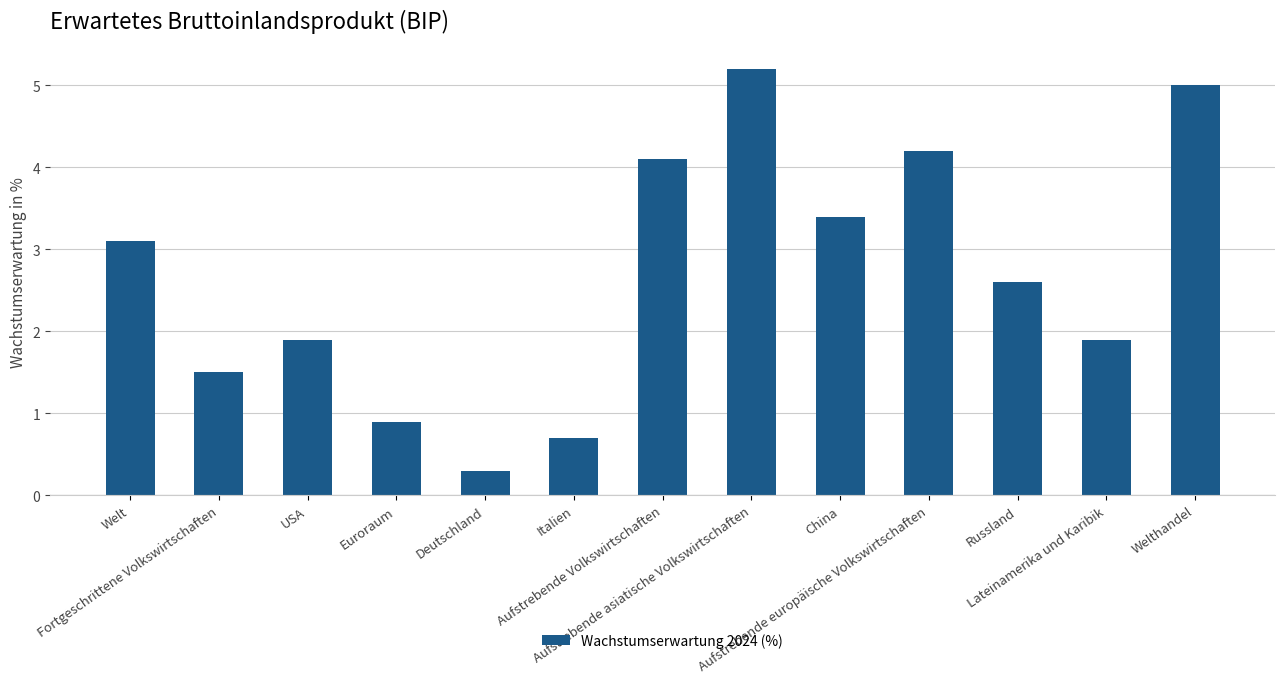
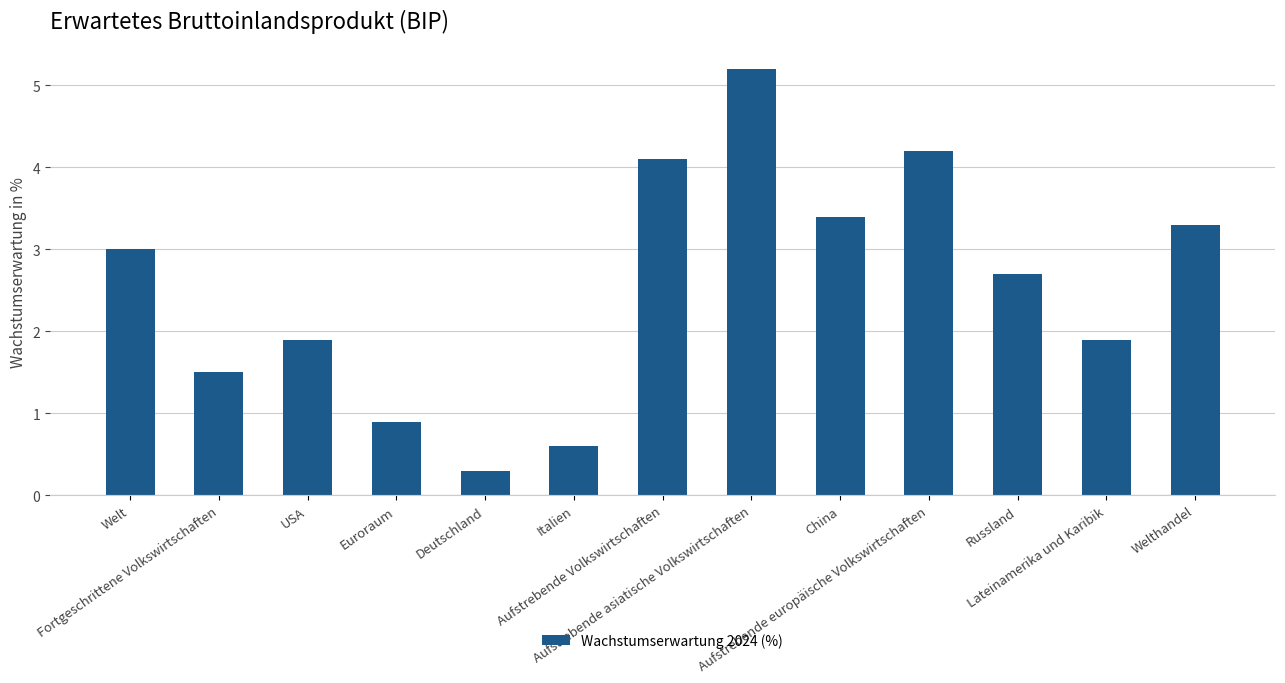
  {
-   "Welt": 3.1,
+   "Welt": 3.0,
    "Fortgeschrittene Volkswirtschaften": 1.5,
    "USA": 1.9,
    "Euroraum": 0.9,
    "Deutschland": 0.3,
-   "Italien": 0.7,
+   "Italien": 0.6,
    "Aufstrebende Volkswirtschaften": 4.1,
    "Aufstrebende asiatische Volkswirtschaften": 5.2,
    "China": 3.4,
    "Aufstrebende europäische Volkswirtschaften": 4.2,
-   "Russland": 2.6,
+   "Russland": 2.7,
    "Lateinamerika und Karibik": 1.9,
-   "Welthandel": 5.0
+   "Welthandel": 3.3
  }
